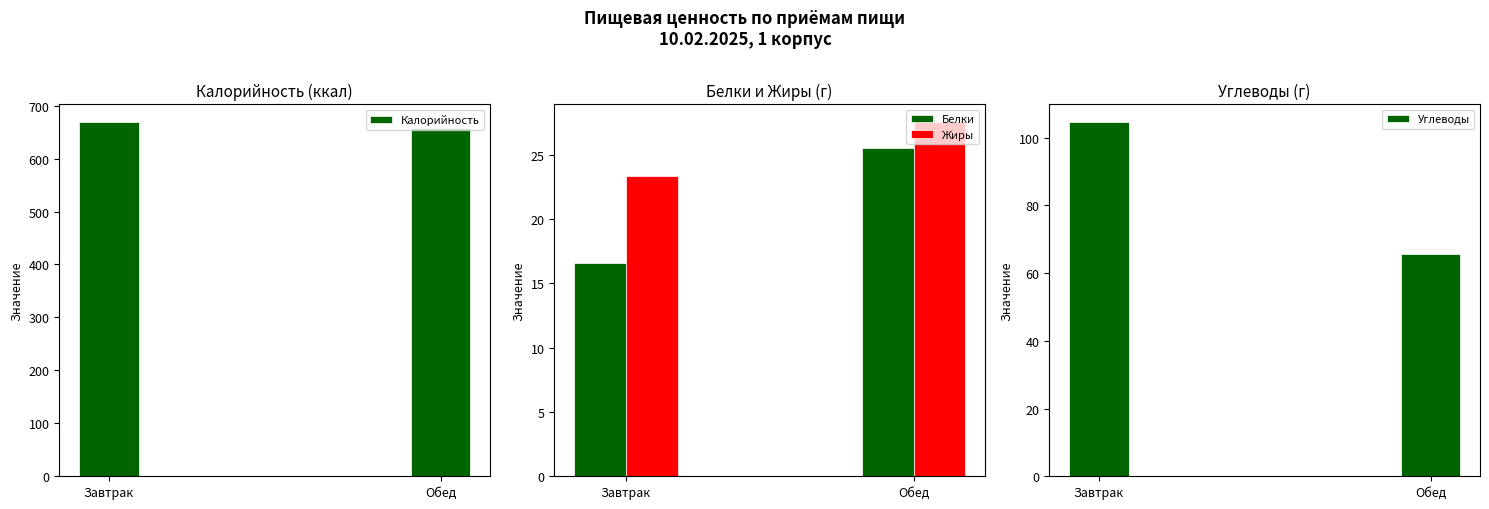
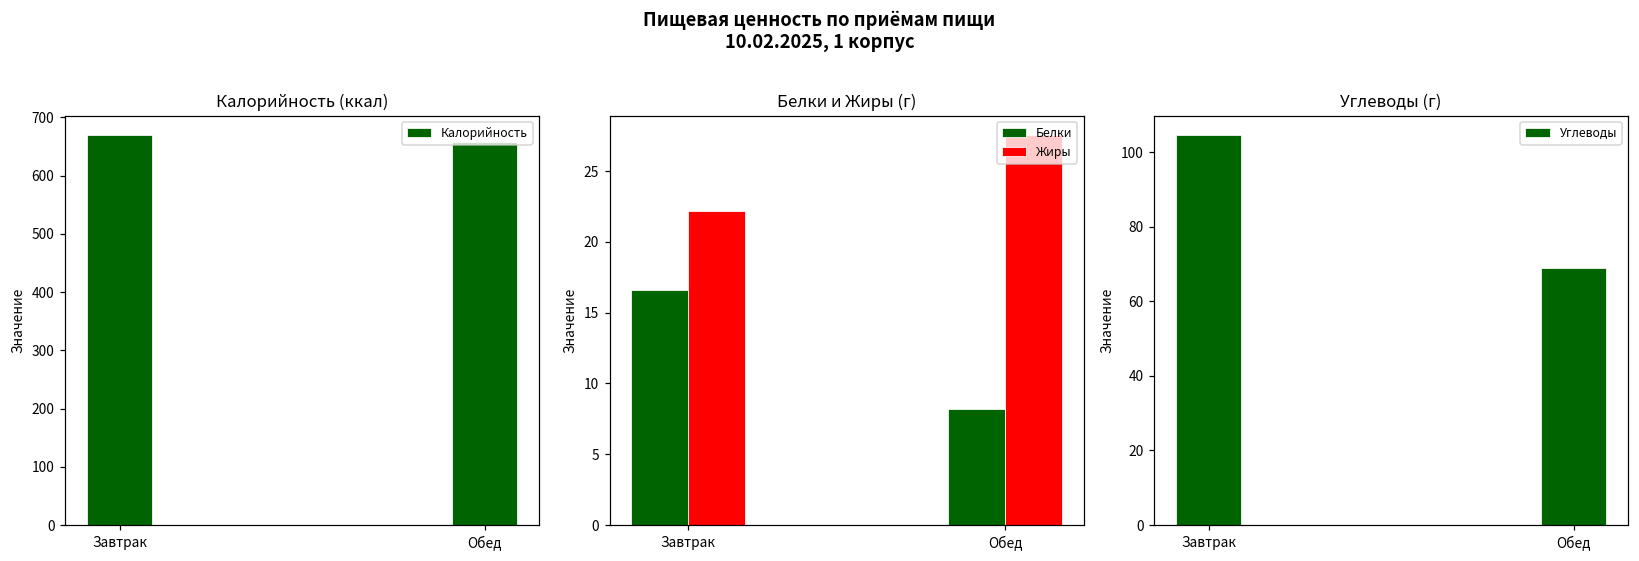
  {
    "Калорийность (ккал)": {
      "Завтрак": 670
    },
    "Белки и Жиры (г)": {
      "Белки": {
        "Завтрак": 16.6,
-       "Обед": 25.6
+       "Обед": 8.2
      },
      "Жиры": {
-       "Завтрак": 23.3
+       "Завтрак": 22.2
      }
    },
    "Углеводы (г)": {
      "Завтрак": 105,
-     "Обед": 66
+     "Обед": 69
    }
  }
